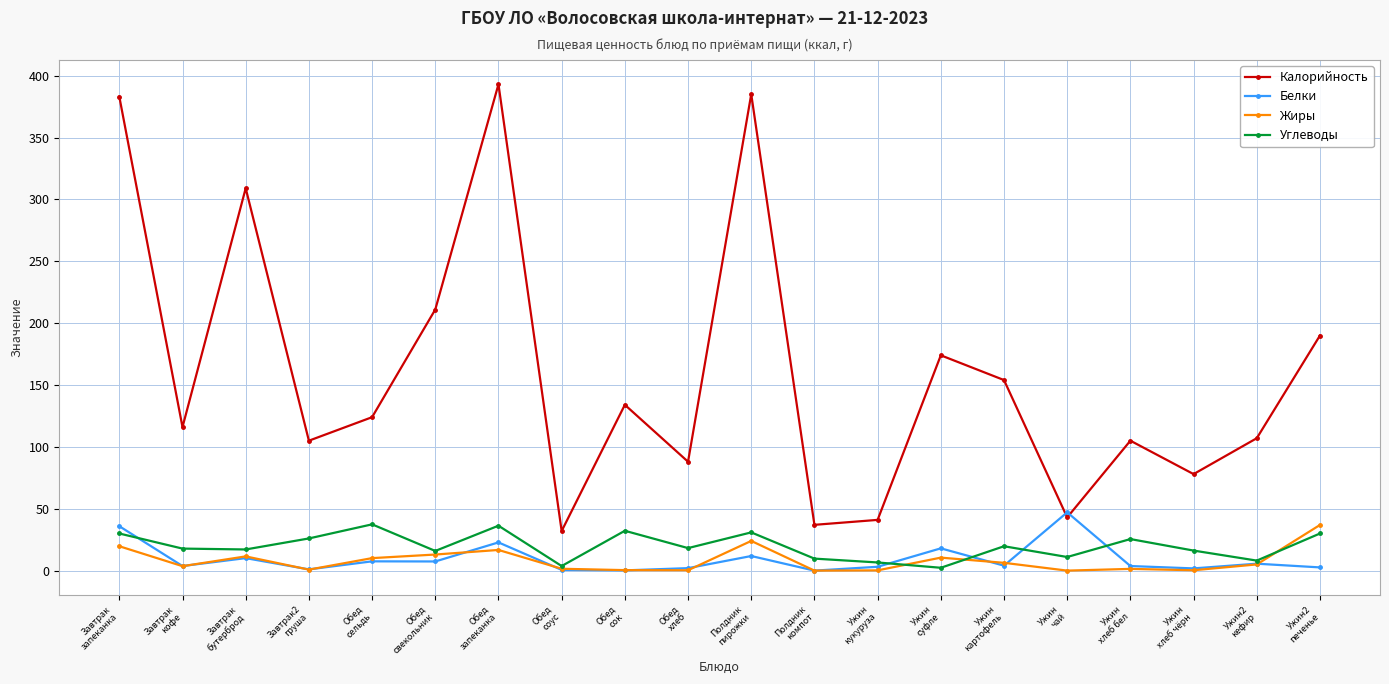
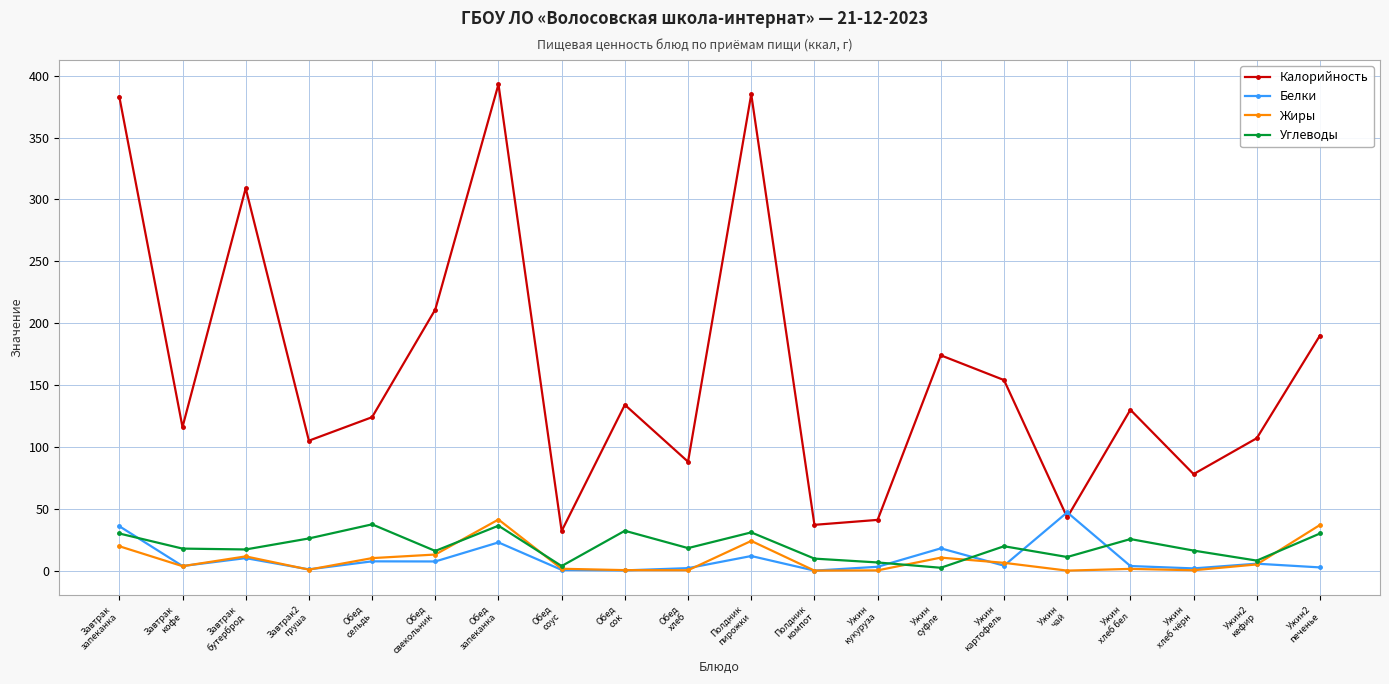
  {
    "Калорийность": {
      "Завтрак запеканка": 383,
      "Завтрак кофе": 116,
      "Завтрак бутерброд": 309,
      "Завтрак2 груша": 105,
      "Обед сельдь": 124,
      "Обед свекольник": 211,
      "Обед запеканка": 393,
      "Обед соус": 32,
      "Обед сок": 134,
      "Обед хлеб": 88,
      "Полдник пирожки": 385,
      "Полдник компот": 37,
      "Ужин кукуруза": 41,
      "Ужин суфле": 174,
      "Ужин картофель": 154,
      "Ужин чай": 43,
-     "Ужин хлеб бел": 105,
+     "Ужин хлеб бел": 130,
      "Ужин хлеб чёрн": 78,
      "Ужин2 кефир": 107,
      "Ужин2 печенье": 190
    },
    "Белки": {
      "Завтрак запеканка": 36,
      "Обед сельдь": 8,
      "Обед свекольник": 7,
      "Обед запеканка": 23,
      "Полдник пирожки": 12,
      "Ужин кукуруза": 3,
      "Ужин суфле": 18,
      "Ужин картофель": 4,
      "Ужин чай": 47,
      "Ужин хлеб бел": 4,
      "Ужин2 печенье": 3
    },
    "Жиры": {
      "Завтрак запеканка": 20,
      "Обед сельдь": 10,
      "Обед свекольник": 13,
-     "Обед запеканка": 17,
+     "Обед запеканка": 41,
      "Полдник пирожки": 24,
      "Ужин кукуруза": 0,
      "Ужин суфле": 11,
      "Ужин картофель": 6,
      "Ужин чай": 0,
      "Ужин хлеб бел": 1,
      "Ужин2 печенье": 37
    },
    "Углеводы": {
      "Завтрак запеканка": 30,
      "Завтрак кофе": 18,
      "Завтрак бутерброд": 17,
      "Завтрак2 груша": 26,
      "Обед сельдь": 37,
      "Обед свекольник": 16,
      "Обед запеканка": 36,
      "Обед соус": 4,
      "Обед сок": 32,
      "Обед хлеб": 18,
      "Полдник пирожки": 31,
      "Полдник компот": 10,
      "Ужин кукуруза": 7,
      "Ужин суфле": 2,
      "Ужин картофель": 20,
      "Ужин чай": 11,
      "Ужин хлеб бел": 26,
      "Ужин хлеб чёрн": 16,
      "Ужин2 кефир": 8,
      "Ужин2 печенье": 30
    }
  }
